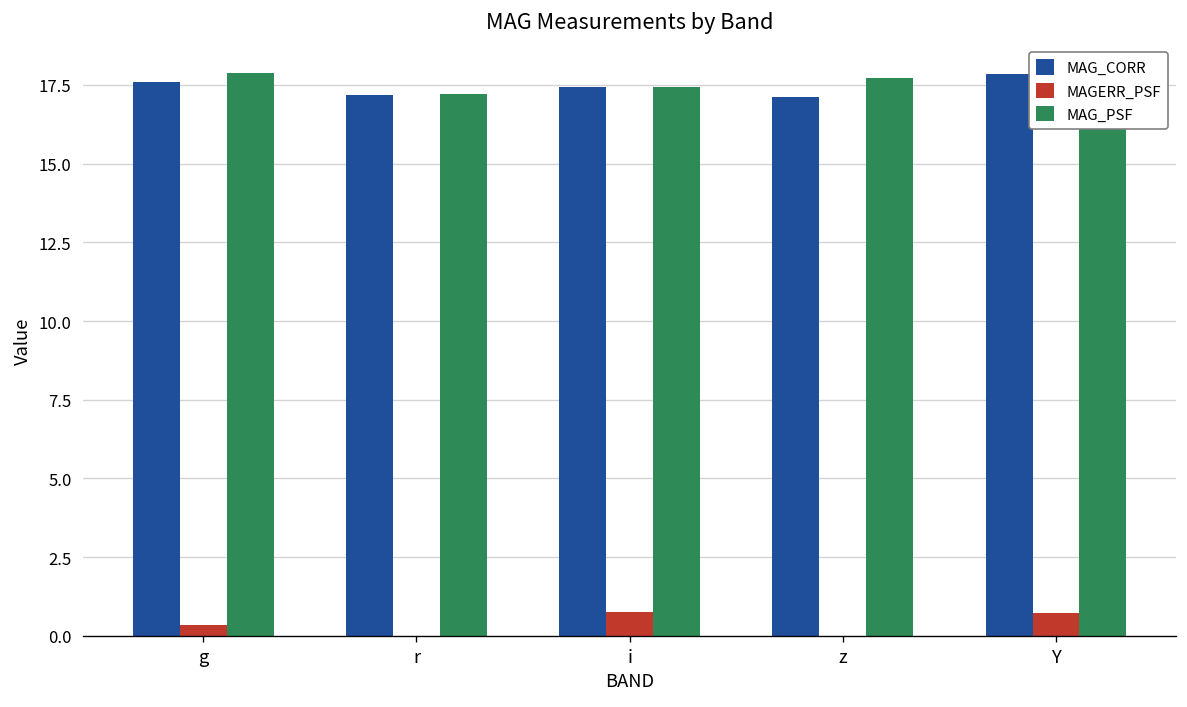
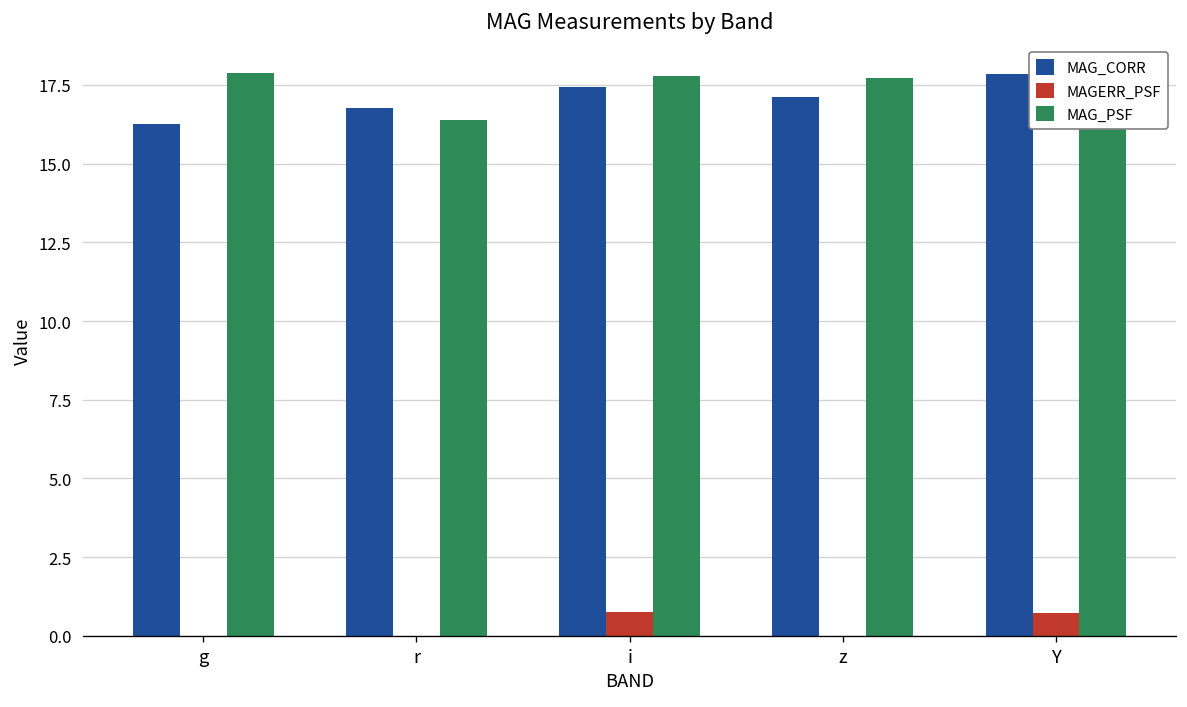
  {
    "MAG_CORR": {
-     "g": 17.6,
-     "r": 17.2,
+     "g": 16.3,
+     "r": 16.8,
      "i": 17.4,
      "z": 17.1,
      "Y": 17.8
    },
    "MAGERR_PSF": {
-     "g": 0.3,
+     "g": 0.0,
      "i": 0.8,
      "Y": 0.7
    },
    "MAG_PSF": {
      "g": 17.9,
-     "r": 17.2,
-     "i": 17.4,
+     "r": 16.4,
+     "i": 17.8,
      "z": 17.7
    }
  }
